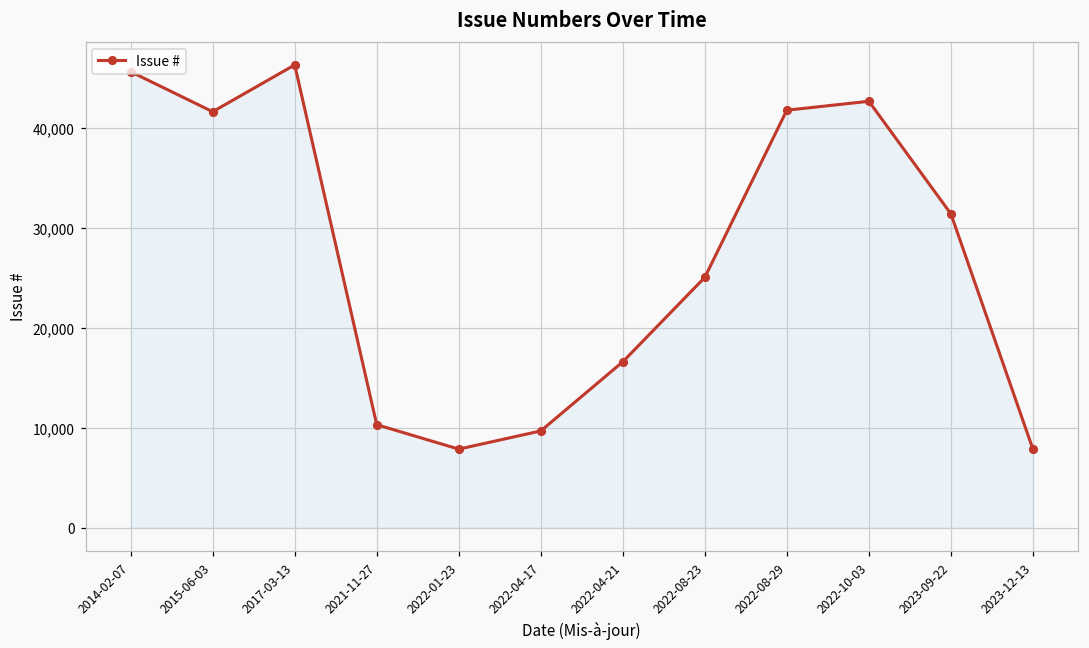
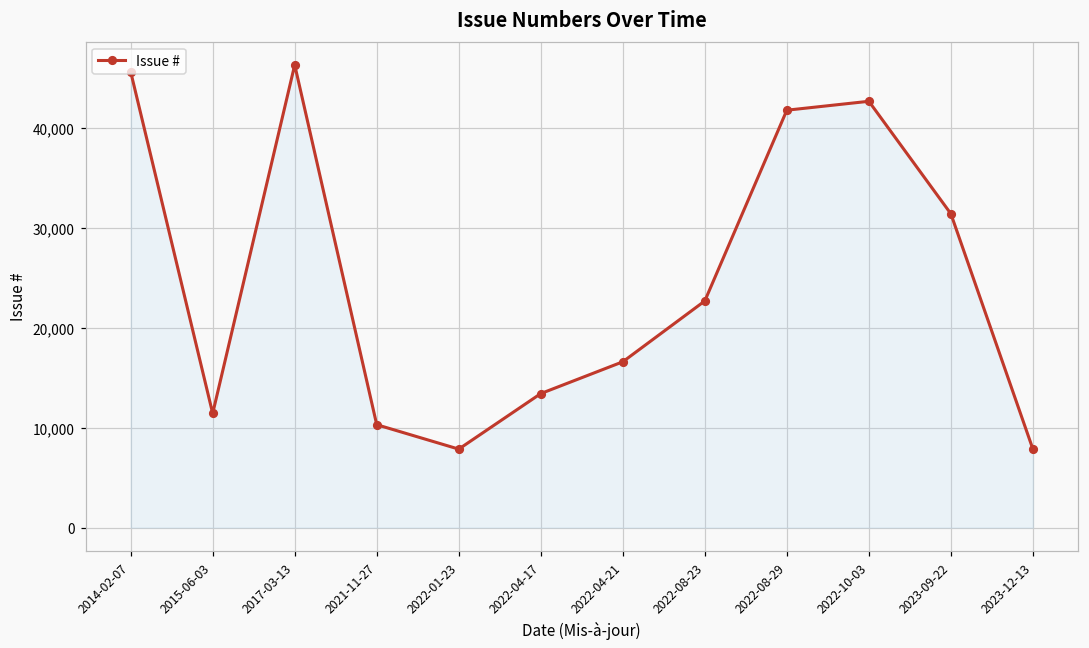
  {
-   "2015-06-03": "42,000",
+   "2015-06-03": "11,000",
    "2017-03-13": "46,000",
    "2021-11-27": "10,000",
    "2022-01-23": "8,000",
-   "2022-04-17": "10,000",
+   "2022-04-17": "13,000",
    "2022-04-21": "17,000",
-   "2022-08-23": "25,000",
+   "2022-08-23": "23,000",
    "2022-08-29": "42,000",
    "2022-10-03": "43,000",
    "2023-09-22": "31,000",
    "2023-12-13": "8,000"
  }
